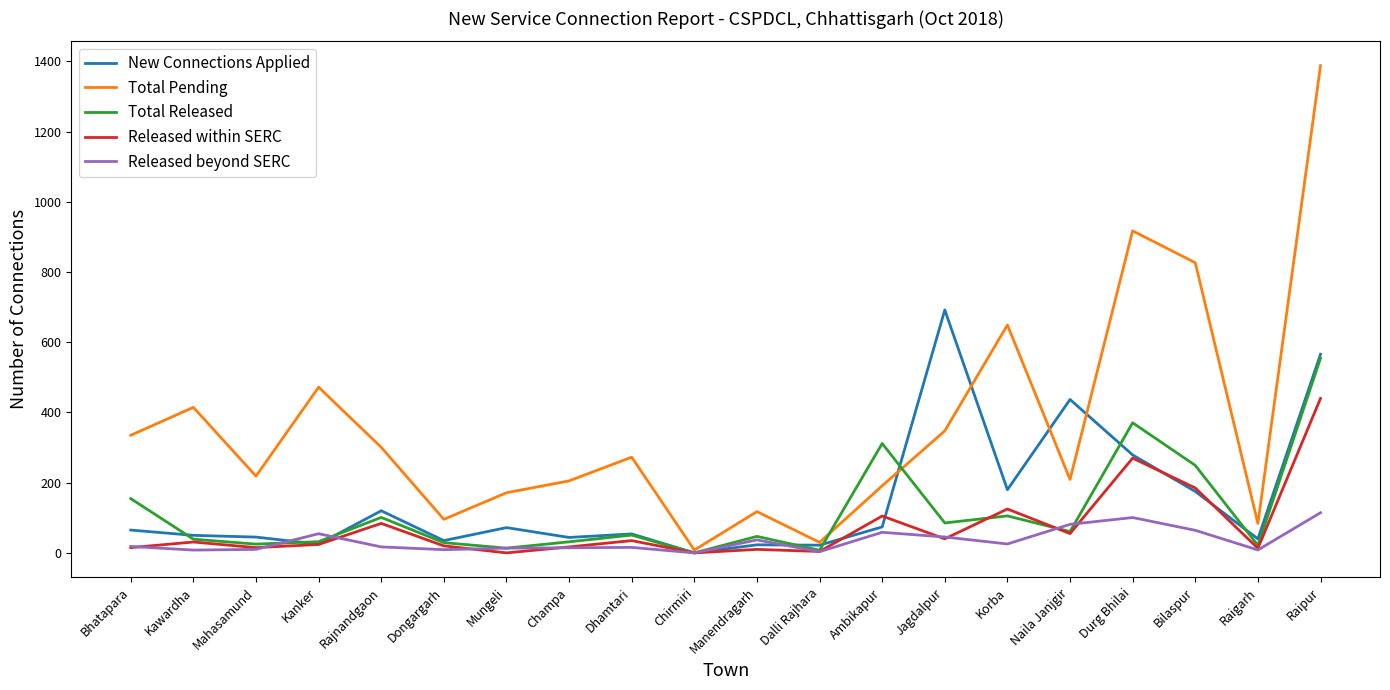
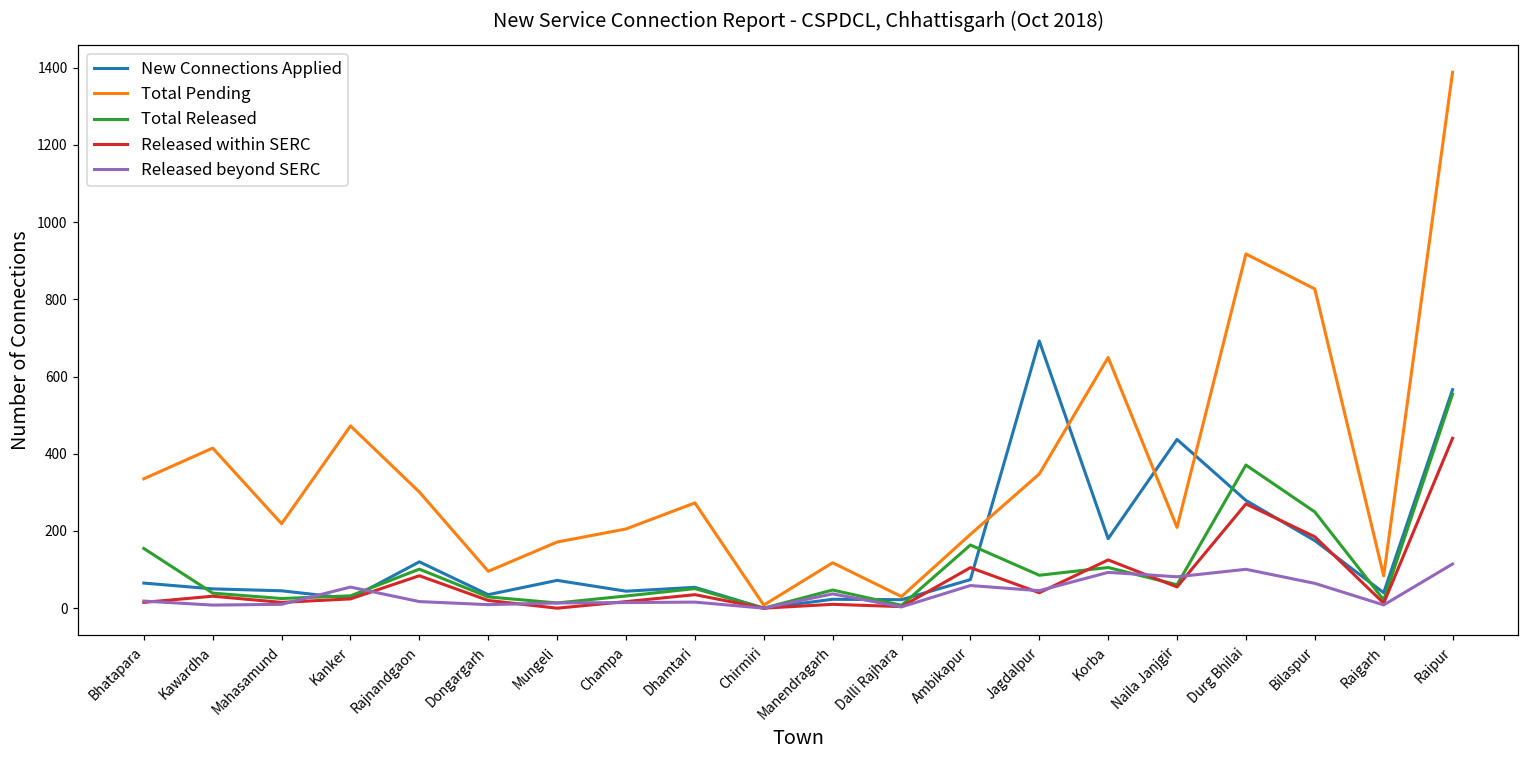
  {
    "New Connections Applied": {
      "Bhatapara": 70,
      "Kawardha": 50,
      "Mahasamund": 50,
      "Rajnandgaon": 120,
      "Mungeli": 70,
      "Champa": 40,
      "Manendragarh": 20,
      "Dalli Rajhara": 20,
      "Ambikapur": 70,
      "Jagdalpur": 690,
      "Korba": 180,
      "Naila Janjgir": 440,
      "Durg Bhilai": 280,
      "Bilaspur": 180,
      "Raigarh": 40,
      "Raipur": 570
    },
    "Total Pending": {
      "Bhatapara": 340,
      "Kawardha": 410,
      "Mahasamund": 220,
      "Kanker": 470,
      "Rajnandgaon": 300,
      "Dongargarh": 100,
      "Mungeli": 170,
      "Champa": 210,
      "Dhamtari": 270,
      "Chirmiri": 10,
      "Manendragarh": 120,
      "Dalli Rajhara": 30,
      "Ambikapur": 190,
      "Jagdalpur": 350,
      "Korba": 650,
      "Naila Janjgir": 210,
      "Durg Bhilai": 920,
      "Bilaspur": 830,
      "Raigarh": 80,
      "Raipur": 1390
    },
    "Total Released": {
      "Bhatapara": 150,
      "Kawardha": 40,
      "Mahasamund": 30,
      "Rajnandgaon": 100,
      "Champa": 30,
      "Manendragarh": 50,
-     "Ambikapur": 310,
+     "Ambikapur": 160,
      "Jagdalpur": 90,
      "Korba": 110,
      "Durg Bhilai": 370,
      "Bilaspur": 250,
      "Raigarh": 20,
      "Raipur": 550
    },
    "Released within SERC": {
      "Kawardha": 30,
      "Rajnandgaon": 80,
      "Dongargarh": 20,
      "Mungeli": 0,
      "Dhamtari": 40,
      "Manendragarh": 10,
      "Ambikapur": 110,
      "Korba": 130,
      "Durg Bhilai": 270,
      "Bilaspur": 190,
      "Raipur": 440
    },
    "Released beyond SERC": {
      "Kawardha": 10,
      "Kanker": 50,
      "Rajnandgaon": 20,
      "Dongargarh": 10,
      "Dhamtari": 20,
      "Manendragarh": 40,
      "Ambikapur": 60,
-     "Korba": 30,
+     "Korba": 90,
      "Naila Janjgir": 80,
      "Durg Bhilai": 100,
      "Bilaspur": 60,
      "Raipur": 110
    }
  }
